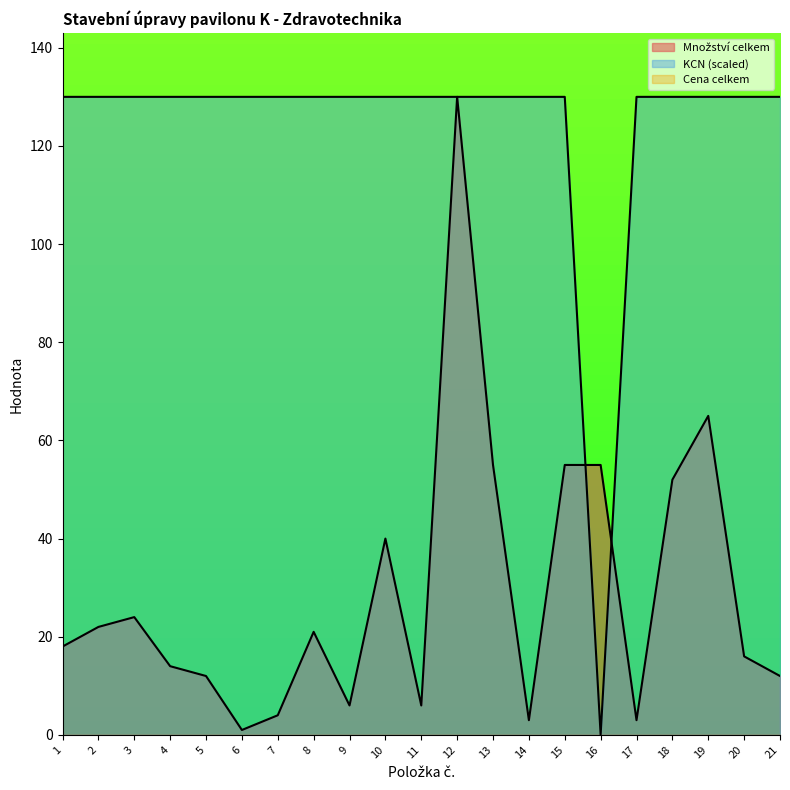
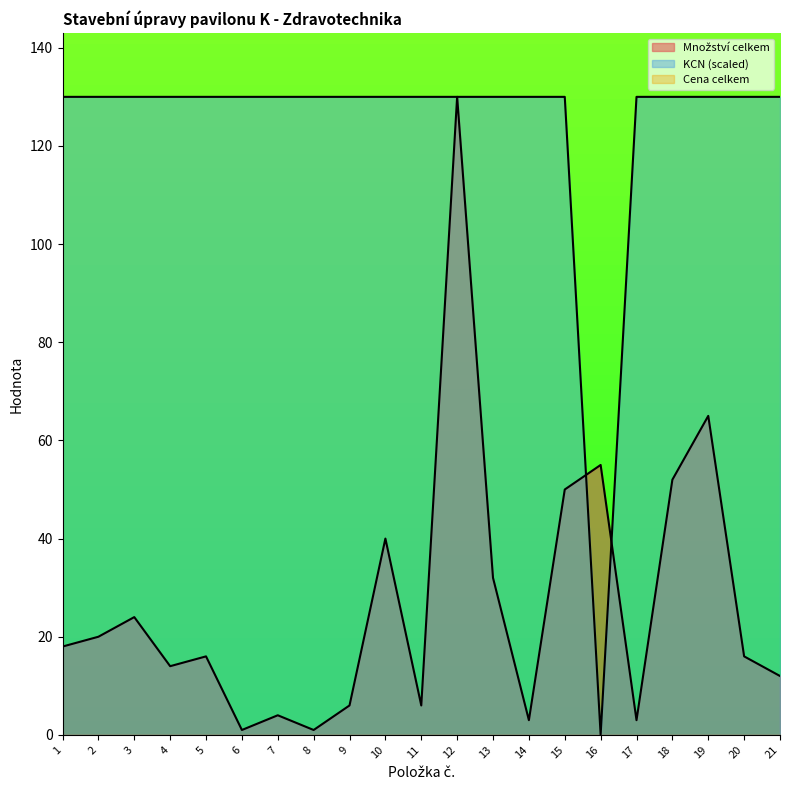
  {
    "Množství celkem": {
      "1": 18,
-     "2": 22,
+     "2": 20,
      "3": 24,
      "4": 14,
-     "5": 12,
+     "5": 16,
      "6": 1,
      "7": 4,
-     "8": 21,
+     "8": 1,
      "9": 6,
      "10": 40,
      "11": 6,
-     "13": 55,
+     "13": 32,
      "14": 3,
-     "15": 55,
+     "15": 50,
      "16": 55,
      "17": 3,
      "18": 52,
      "19": 65,
      "20": 16,
      "21": 12
    },
    "KCN (scaled)": {
      "1": 130,
      "2": 130,
      "3": 130,
      "4": 130,
      "5": 130,
      "6": 130,
      "7": 130,
      "8": 130,
      "9": 130,
      "10": 130,
      "11": 130,
      "13": 130,
      "14": 130,
      "15": 130,
      "17": 130,
      "18": 130,
      "19": 130,
      "20": 130,
      "21": 130
    },
    "Cena celkem": {
      "1": 0,
      "2": 0,
      "3": 0,
      "4": 0,
      "5": 0,
      "6": 0,
      "7": 0,
      "8": 0,
      "9": 0,
      "10": 0,
      "11": 0,
      "12": 0,
      "13": 0,
      "14": 0,
      "15": 0,
      "17": 0,
      "18": 0,
      "19": 0,
      "20": 0,
      "21": 0
    }
  }
